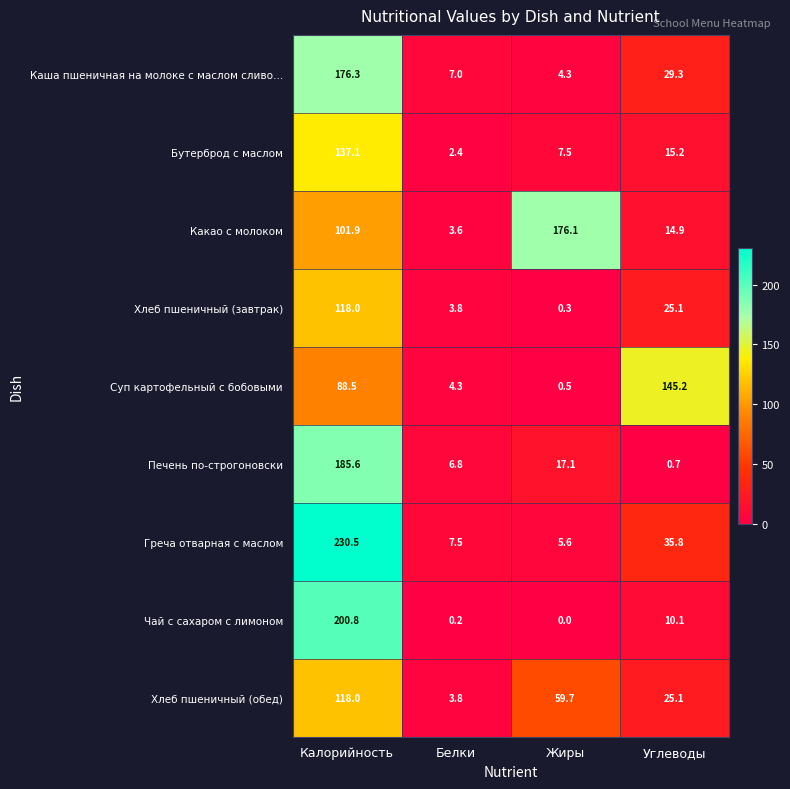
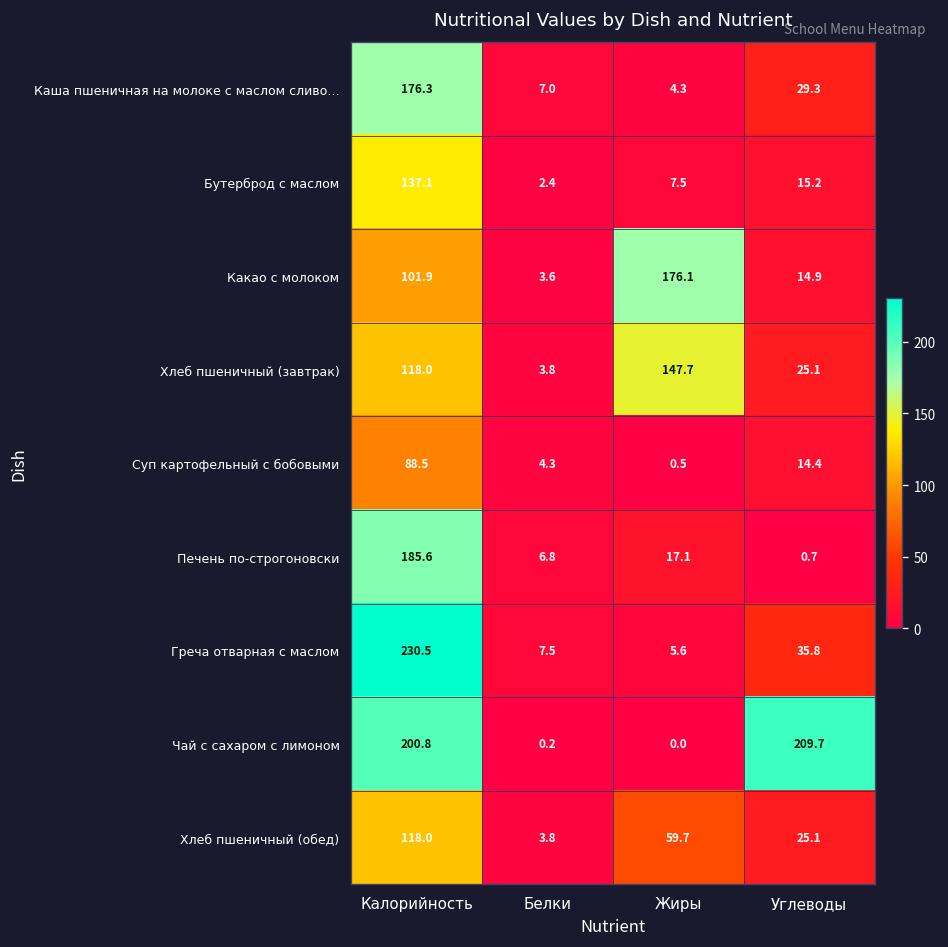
  {
    "Каша пшеничная на молоке с маслом сливо…": {
      "Калорийность": 176.3,
      "Белки": 7.0,
      "Жиры": 4.3,
      "Углеводы": 29.3
    },
    "Бутерброд с маслом": {
      "Калорийность": 137.1,
      "Белки": 2.4,
      "Жиры": 7.5,
      "Углеводы": 15.2
    },
    "Какао с молоком": {
      "Калорийность": 101.9,
      "Белки": 3.6,
      "Жиры": 176.1,
      "Углеводы": 14.9
    },
    "Хлеб пшеничный (завтрак)": {
      "Калорийность": 118.0,
      "Белки": 3.8,
-     "Жиры": 0.3,
+     "Жиры": 147.7,
      "Углеводы": 25.1
    },
    "Суп картофельный с бобовыми": {
      "Калорийность": 88.5,
      "Белки": 4.3,
      "Жиры": 0.5,
-     "Углеводы": 145.2
+     "Углеводы": 14.4
    },
    "Печень по-строгоновски": {
      "Калорийность": 185.6,
      "Белки": 6.8,
      "Жиры": 17.1,
      "Углеводы": 0.7
    },
    "Греча отварная с маслом": {
      "Калорийность": 230.5,
      "Белки": 7.5,
      "Жиры": 5.6,
      "Углеводы": 35.8
    },
    "Чай с сахаром с лимоном": {
      "Калорийность": 200.8,
      "Белки": 0.2,
      "Жиры": 0.0,
-     "Углеводы": 10.1
+     "Углеводы": 209.7
    },
    "Хлеб пшеничный (обед)": {
      "Калорийность": 118.0,
      "Белки": 3.8,
      "Жиры": 59.7,
      "Углеводы": 25.1
    }
  }
